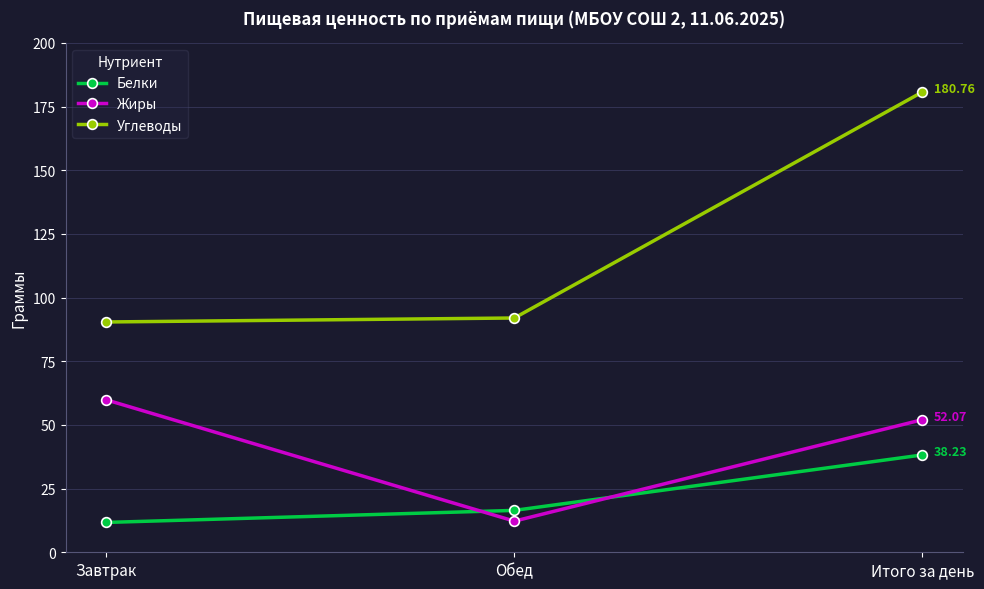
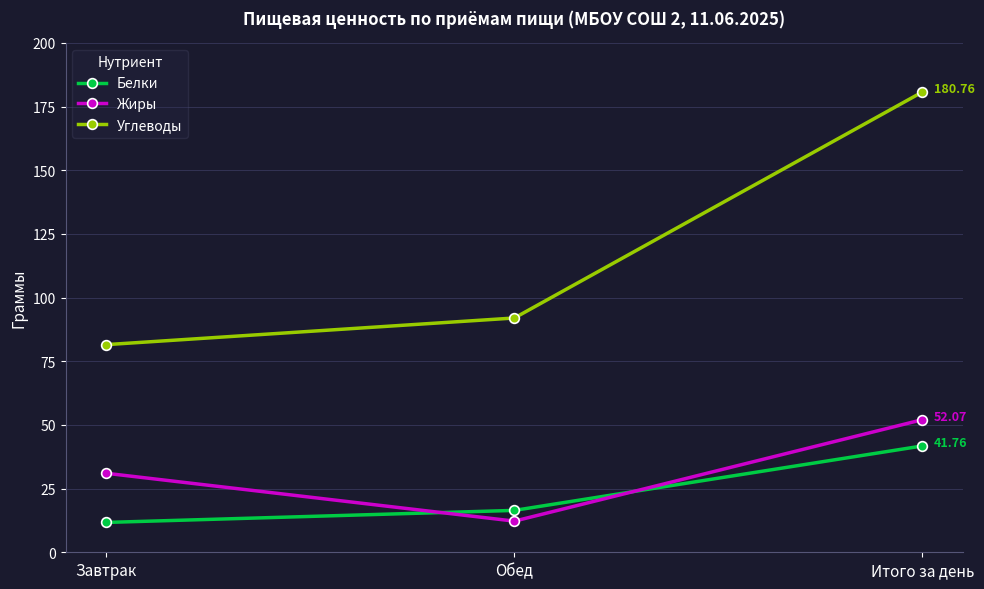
  {
    "Белки": {
-     "Итого за день": 38.23
+     "Итого за день": 41.76
    },
    "Жиры": {
-     "Завтрак": 60,
+     "Завтрак": 31,
      "Обед": 12
    },
    "Углеводы": {
-     "Завтрак": 90,
+     "Завтрак": 82,
      "Обед": 92
    }
  }
